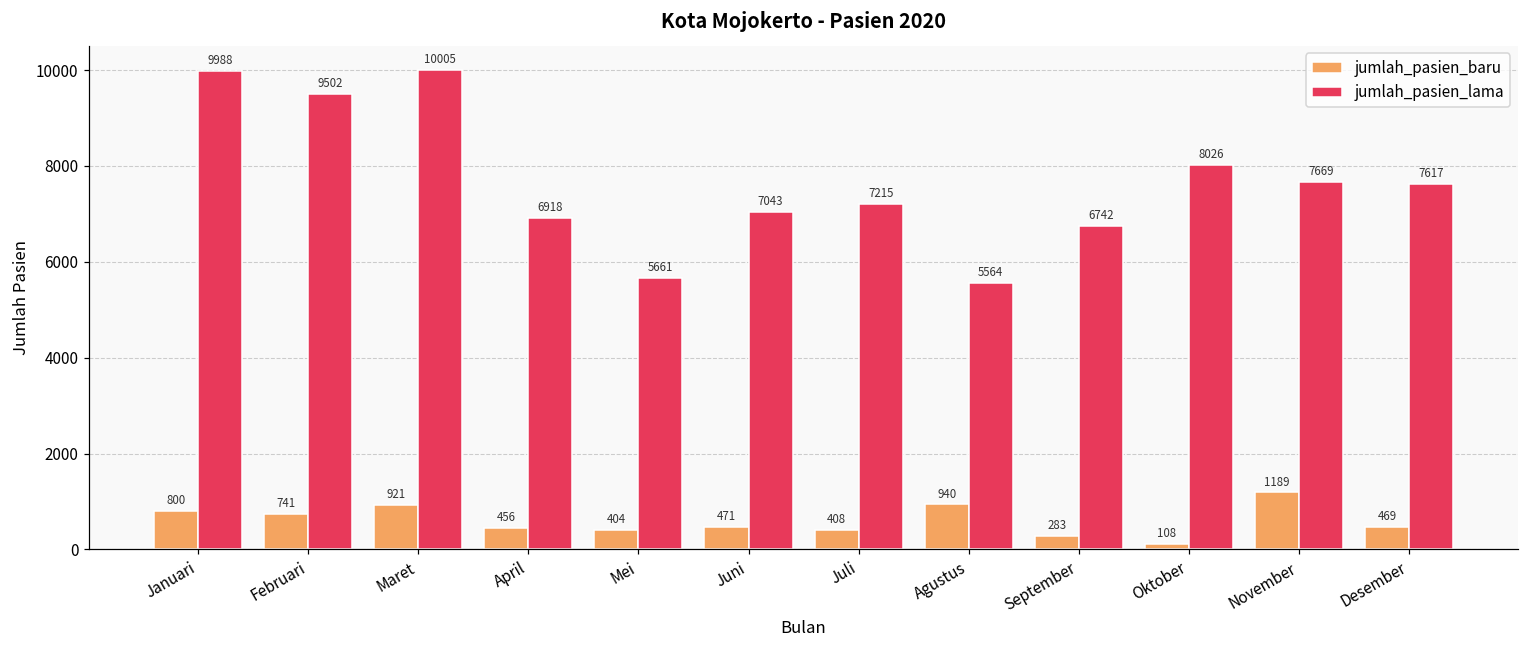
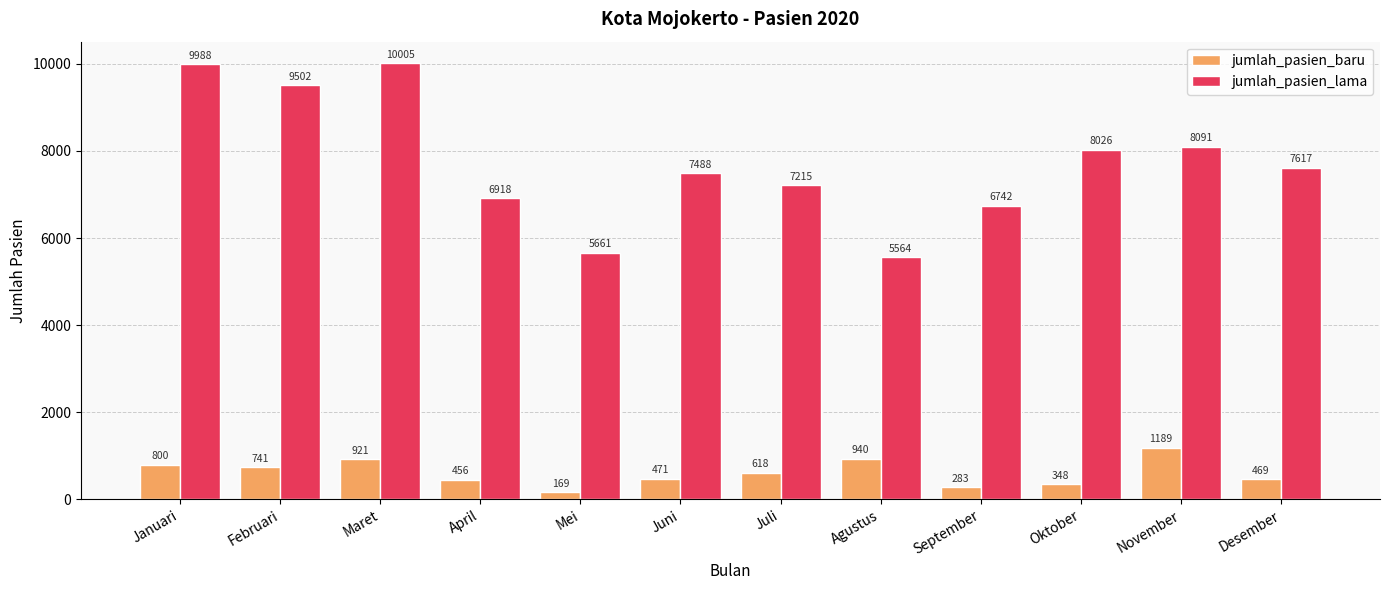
  {
    "jumlah_pasien_baru": {
      "Januari": 800,
      "Februari": 741,
      "Maret": 921,
      "April": 456,
-     "Mei": 404,
+     "Mei": 169,
      "Juni": 471,
-     "Juli": 408,
+     "Juli": 618,
      "Agustus": 940,
      "September": 283,
-     "Oktober": 108,
+     "Oktober": 348,
      "November": 1189,
      "Desember": 469
    },
    "jumlah_pasien_lama": {
      "Januari": 9988,
      "Februari": 9502,
      "Maret": 10005,
      "April": 6918,
      "Mei": 5661,
-     "Juni": 7043,
+     "Juni": 7488,
      "Juli": 7215,
      "Agustus": 5564,
      "September": 6742,
      "Oktober": 8026,
-     "November": 7669,
+     "November": 8091,
      "Desember": 7617
    }
  }
